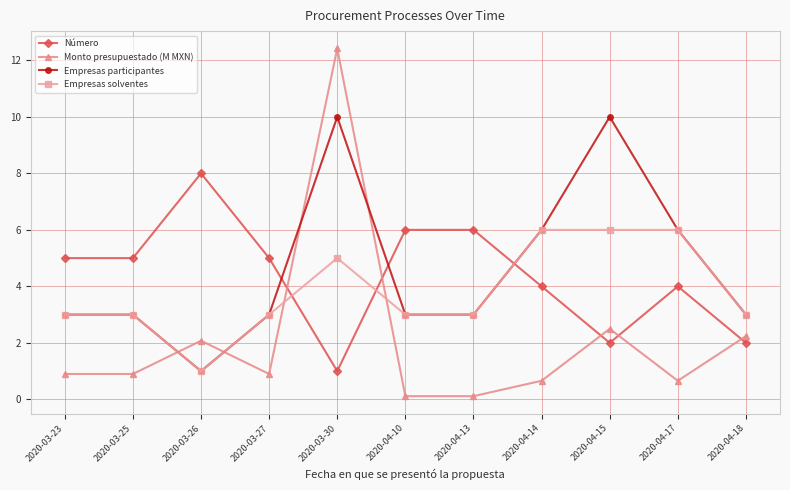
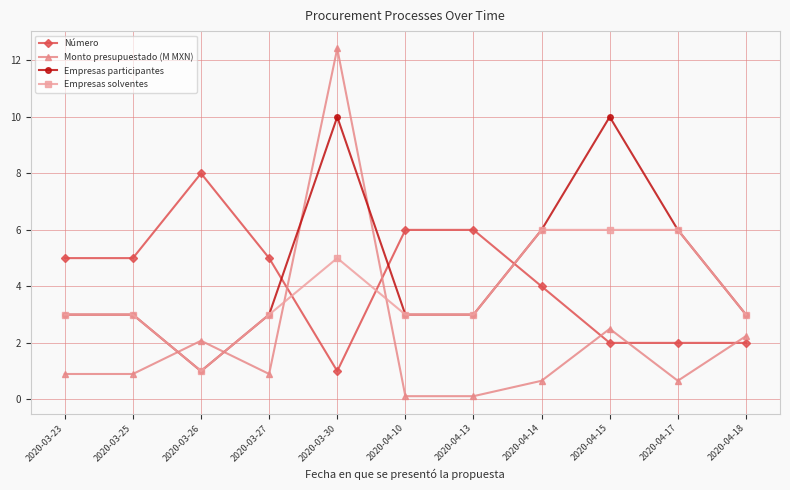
  {
    "Número": {
      "2020-03-23": 5,
      "2020-03-25": 5,
      "2020-03-26": 8,
      "2020-03-27": 5,
      "2020-03-30": 1,
      "2020-04-10": 6,
      "2020-04-13": 6,
      "2020-04-14": 4,
      "2020-04-15": 2,
-     "2020-04-17": 4,
+     "2020-04-17": 2,
      "2020-04-18": 2
    },
    "Empresas participantes": {
      "2020-03-30": 10,
      "2020-04-15": 10
    }
  }
